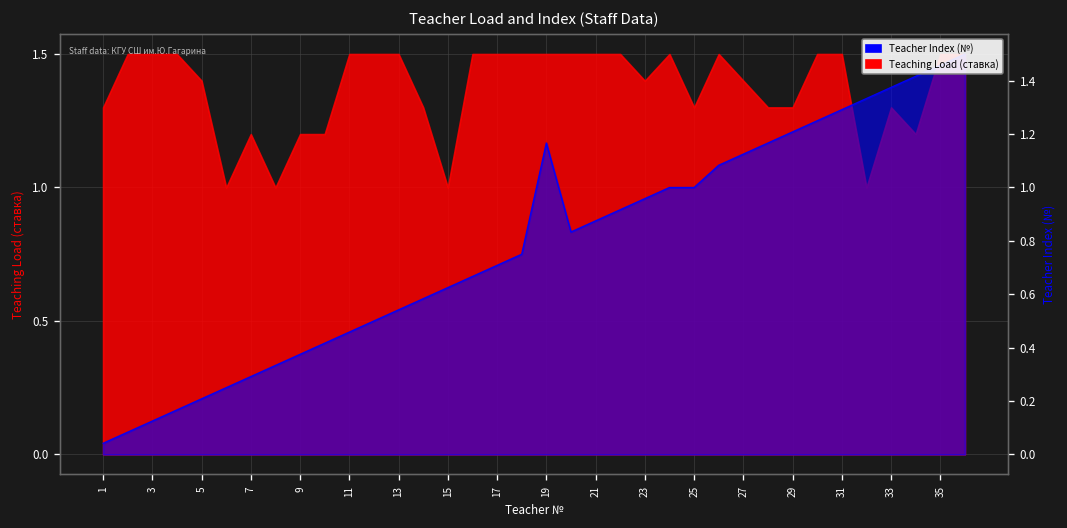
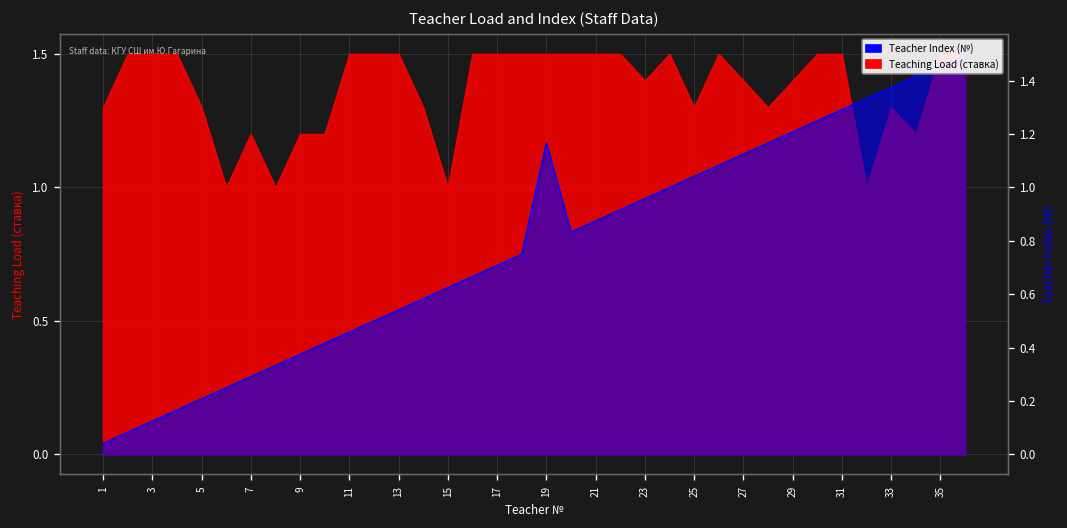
  {
    "Teaching Load (ставка)": {
      "1": 1.3,
      "3": 1.5,
-     "5": 1.4,
+     "5": 1.3,
      "7": 1.2,
      "9": 1.2,
      "11": 1.5,
      "13": 1.5,
      "15": 1.0,
      "17": 1.5,
      "19": 1.5,
      "21": 1.5,
      "23": 1.4,
      "25": 1.3,
      "27": 1.4,
-     "29": 1.3,
+     "29": 1.4,
      "31": 1.5,
      "33": 1.3
    },
    "Teacher Index (№)": {
      "1": 0.04,
      "3": 0.13,
      "5": 0.21,
      "7": 0.29,
      "9": 0.38,
      "11": 0.46,
      "13": 0.54,
      "15": 0.63,
      "17": 0.71,
      "19": 1.17,
      "21": 0.88,
      "23": 0.96,
-     "25": 1.00,
+     "25": 1.04,
      "27": 1.13,
      "29": 1.21,
      "31": 1.29,
      "33": 1.38
    }
  }
